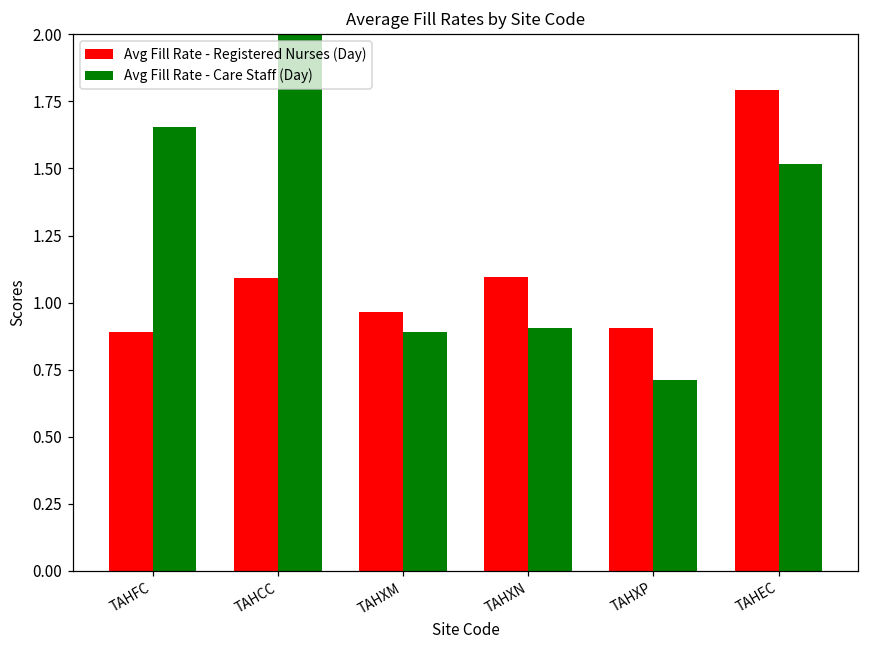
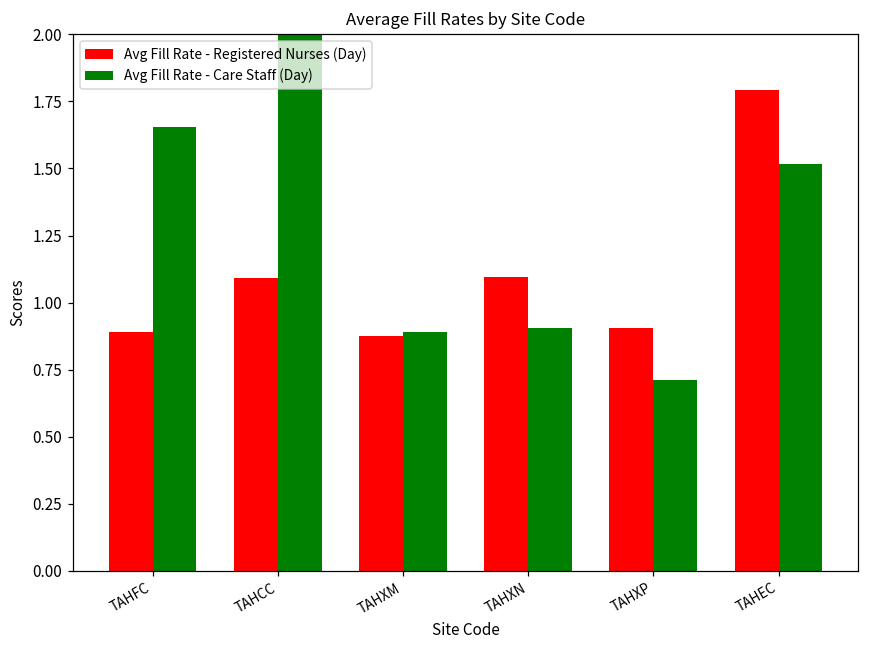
  {
    "Avg Fill Rate - Registered Nurses (Day)": {
      "TAHFC": 0.89,
      "TAHCC": 1.09,
-     "TAHXM": 0.97,
+     "TAHXM": 0.88,
      "TAHXN": 1.10,
      "TAHXP": 0.91,
      "TAHEC": 1.79
    },
    "Avg Fill Rate - Care Staff (Day)": {
      "TAHFC": 1.66,
      "TAHXM": 0.89,
      "TAHXN": 0.91,
      "TAHXP": 0.71,
      "TAHEC": 1.52
    }
  }
